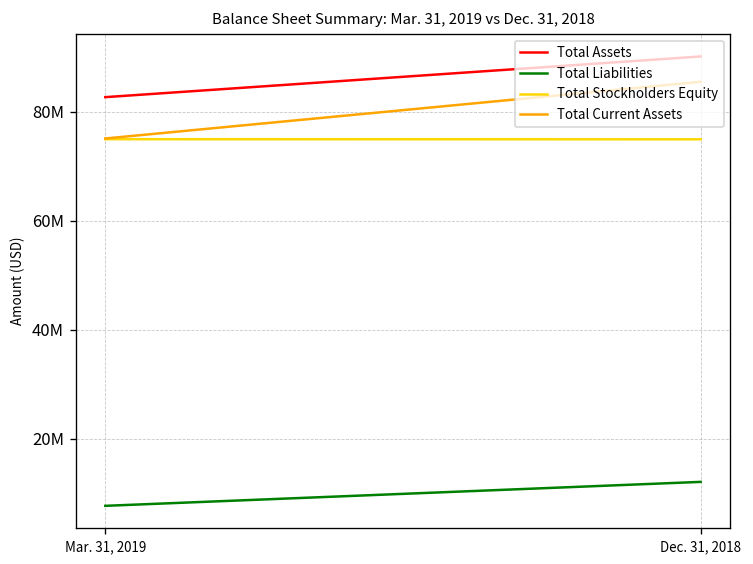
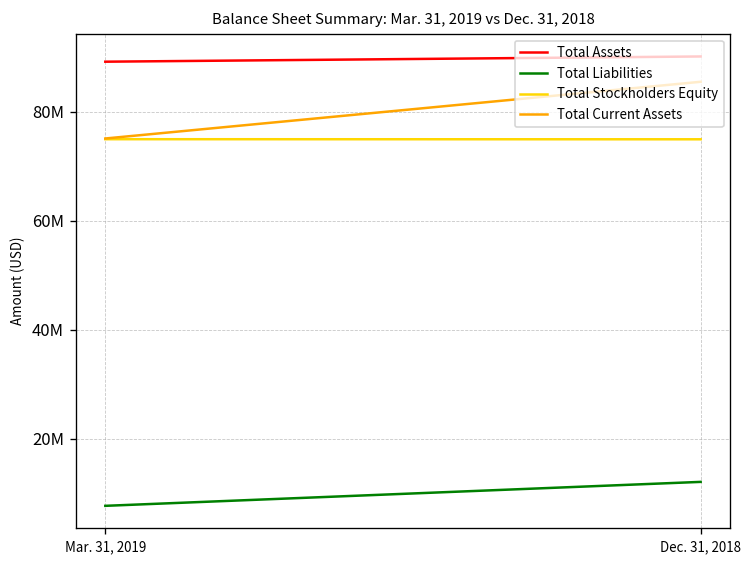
  {
    "Total Assets": {
-     "Mar. 31, 2019": 83000000
+     "Mar. 31, 2019": 89000000
    },
    "Total Liabilities": {
      "Mar. 31, 2019": 8000000,
      "Dec. 31, 2018": 12000000
    }
  }
